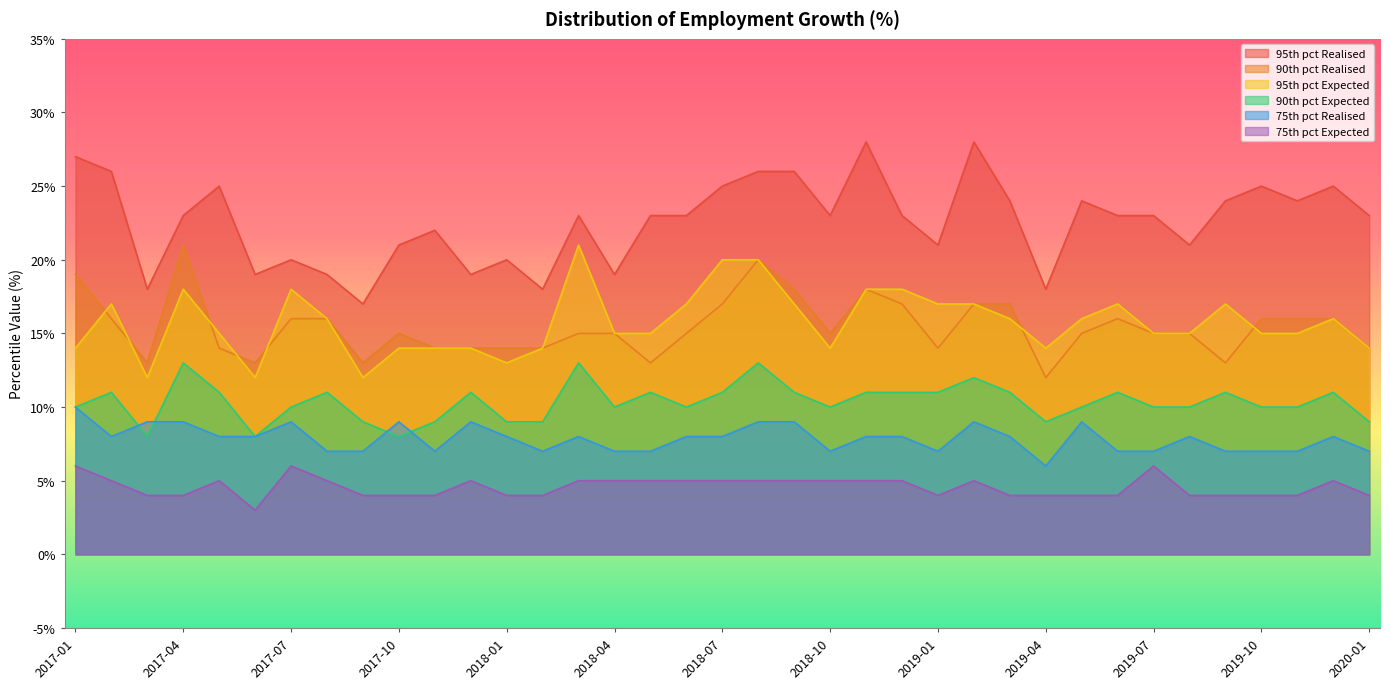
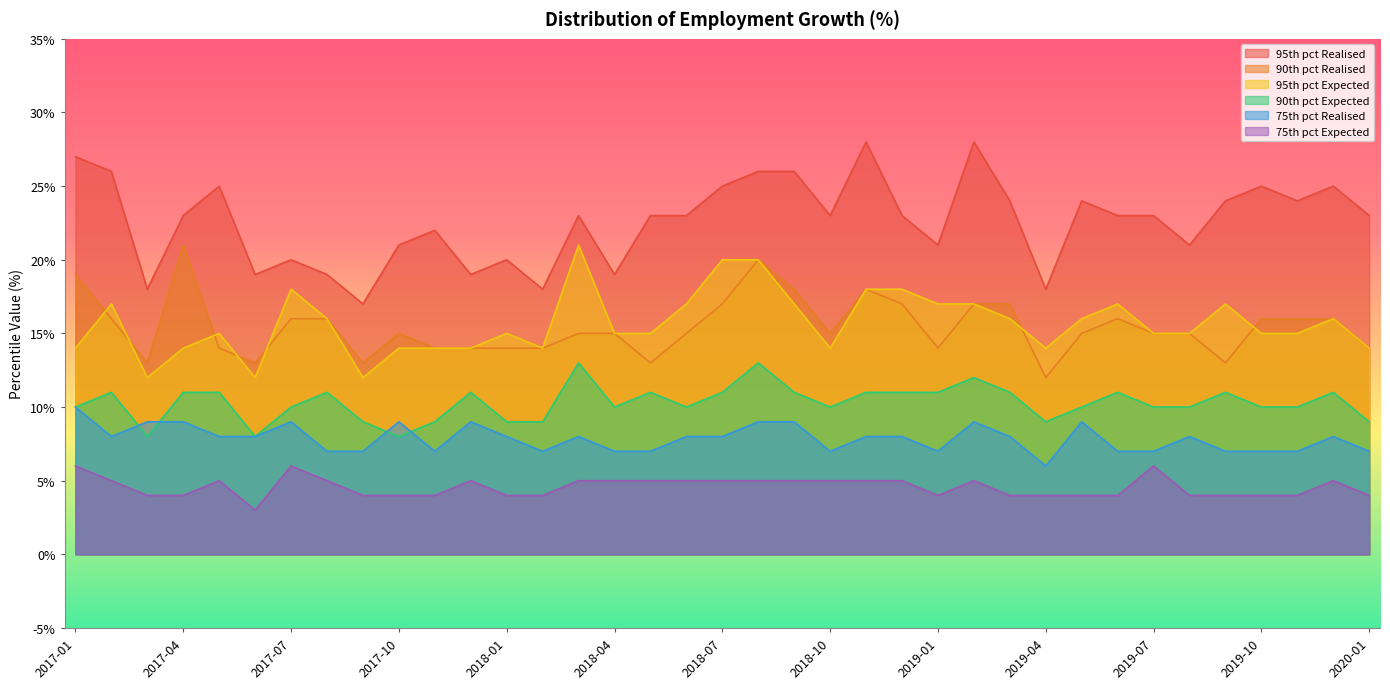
  {
    "95th pct Expected": {
      "2017-01": "14%",
-     "2017-04": "18%",
+     "2017-04": "14%",
      "2017-07": "18%",
      "2017-10": "14%",
-     "2018-01": "13%",
+     "2018-01": "15%",
      "2018-07": "20%",
      "2018-10": "14%",
      "2019-01": "17%",
      "2019-04": "14%",
      "2019-10": "15%"
    },
    "90th pct Expected": {
-     "2017-04": "13%",
+     "2017-04": "11%",
      "2017-07": "10%",
      "2017-10": "8%",
      "2018-01": "9%",
      "2018-04": "10%",
      "2018-07": "11%",
      "2018-10": "10%",
      "2019-01": "11%",
      "2019-04": "9%",
      "2019-07": "10%",
      "2019-10": "10%",
      "2020-01": "9%"
    },
    "75th pct Realised": {
      "2017-04": "9%",
      "2017-07": "9%",
      "2017-10": "9%",
      "2018-01": "8%",
      "2018-04": "7%",
      "2018-07": "8%",
      "2018-10": "7%",
      "2019-01": "7%",
      "2019-04": "6%",
      "2019-07": "7%",
      "2019-10": "7%",
      "2020-01": "7%"
    },
    "75th pct Expected": {
      "2017-01": "6%",
      "2017-04": "4%",
      "2017-07": "6%",
      "2017-10": "4%",
      "2018-01": "4%",
      "2018-04": "5%",
      "2018-07": "5%",
      "2018-10": "5%",
      "2019-01": "4%",
      "2019-04": "4%",
      "2019-07": "6%",
      "2019-10": "4%",
      "2020-01": "4%"
    }
  }
